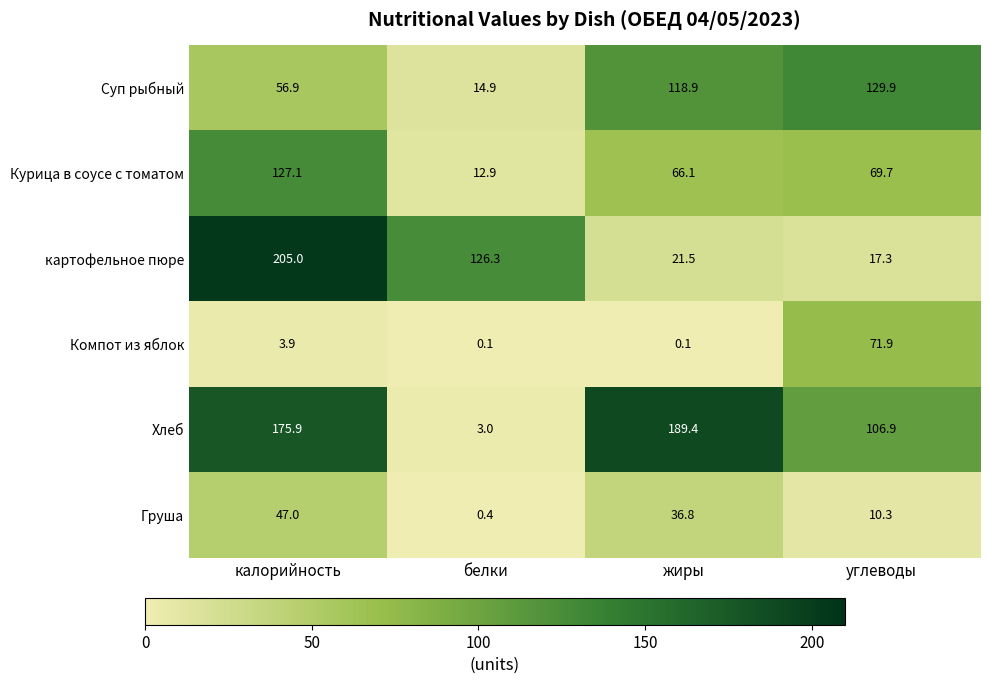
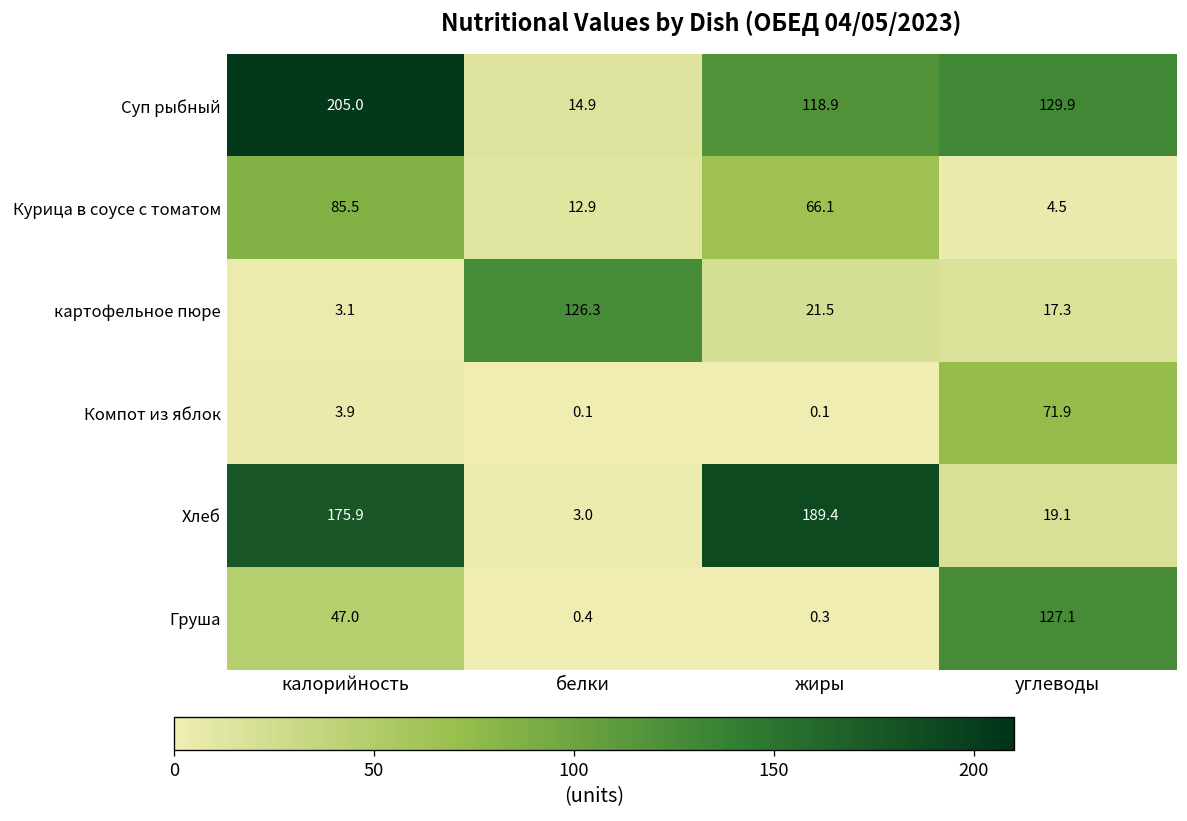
  {
    "Суп рыбный": {
-     "калорийность": 56.9,
+     "калорийность": 205.0,
      "белки": 14.9,
      "жиры": 118.9,
      "углеводы": 129.9
    },
    "Курица в соусе с томатом": {
-     "калорийность": 127.1,
+     "калорийность": 85.5,
      "белки": 12.9,
      "жиры": 66.1,
-     "углеводы": 69.7
+     "углеводы": 4.5
    },
    "картофельное пюре": {
-     "калорийность": 205.0,
+     "калорийность": 3.1,
      "белки": 126.3,
      "жиры": 21.5,
      "углеводы": 17.3
    },
    "Компот из яблок": {
      "калорийность": 3.9,
      "белки": 0.1,
      "жиры": 0.1,
      "углеводы": 71.9
    },
    "Хлеб": {
      "калорийность": 175.9,
      "белки": 3.0,
      "жиры": 189.4,
-     "углеводы": 106.9
+     "углеводы": 19.1
    },
    "Груша": {
      "калорийность": 47.0,
      "белки": 0.4,
-     "жиры": 36.8,
-     "углеводы": 10.3
+     "жиры": 0.3,
+     "углеводы": 127.1
    }
  }
